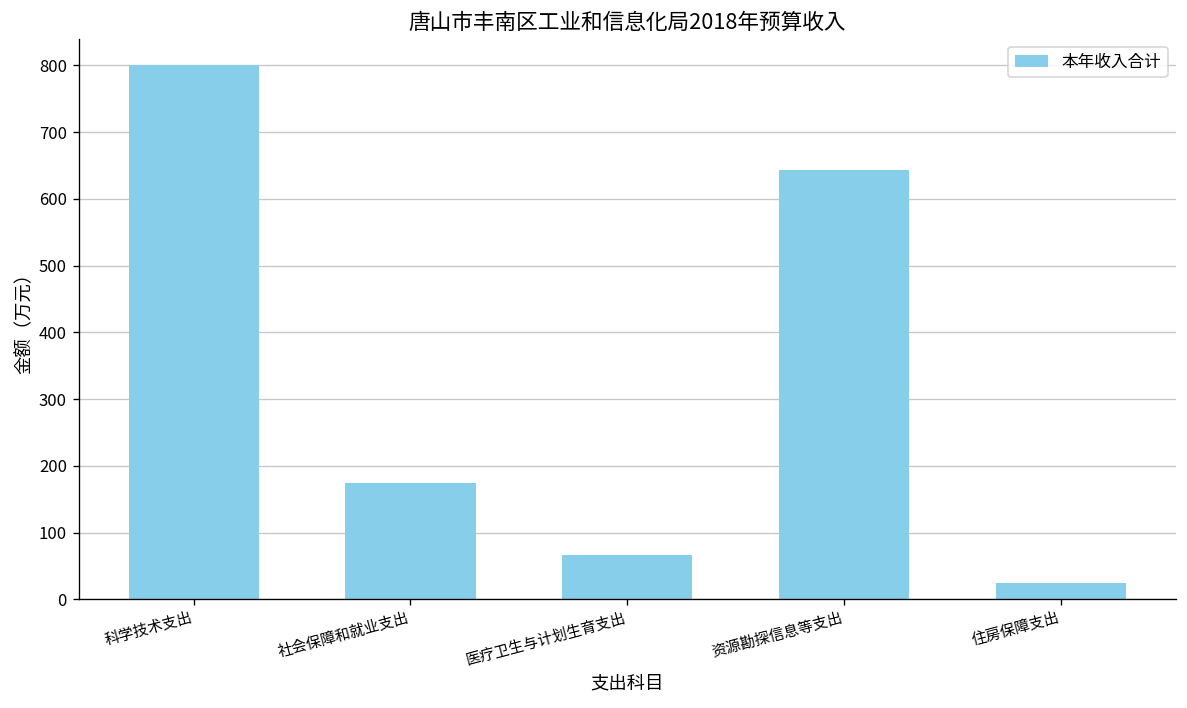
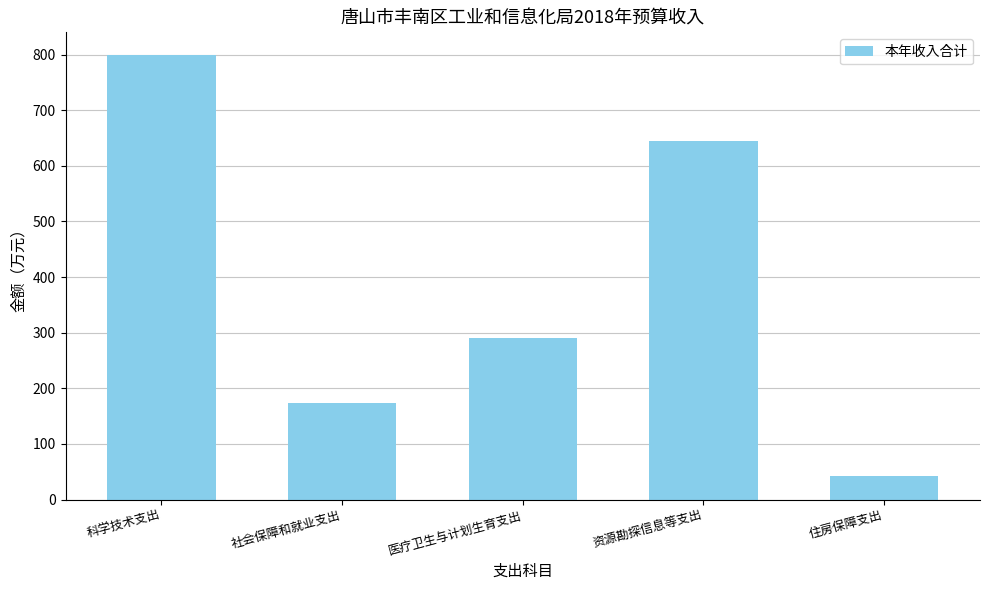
  {
    "科学技术支出": 800,
    "社会保障和就业支出": 170,
-   "医疗卫生与计划生育支出": 70,
+   "医疗卫生与计划生育支出": 290,
    "资源勘探信息等支出": 640,
-   "住房保障支出": 30
+   "住房保障支出": 40
  }
